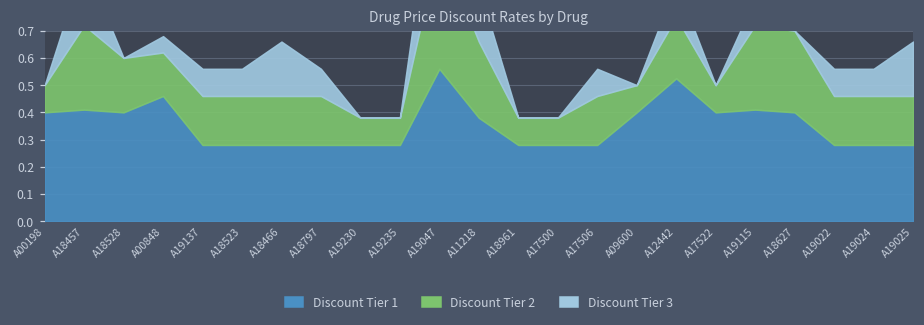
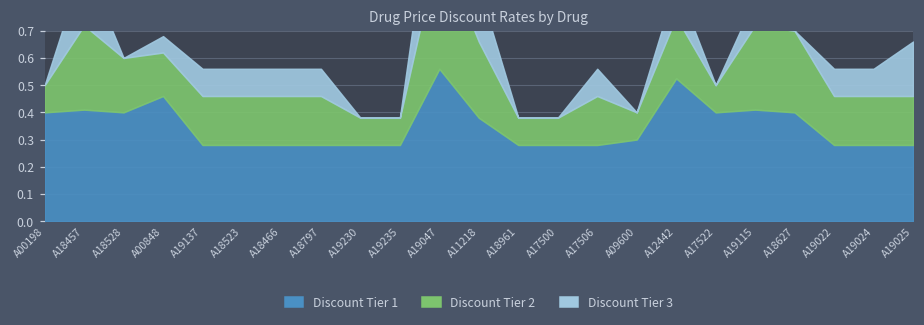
  {
    "Discount Tier 1": {
      "A00198": 0.4,
      "A18457": 0.4,
      "A18528": 0.4,
      "A00848": 0.46,
      "A19137": 0.28,
      "A18523": 0.28,
      "A18466": 0.28,
      "A18797": 0.28,
      "A19230": 0.28,
      "A19235": 0.28,
      "A19047": 0.56,
      "A11218": 0.38,
      "A18961": 0.28,
      "A17500": 0.28,
      "A17506": 0.28,
-     "A09600": 0.4,
+     "A09600": 0.3,
      "A12442": 0.53,
      "A17522": 0.4,
      "A19115": 0.4,
      "A18627": 0.4,
      "A19022": 0.28,
      "A19024": 0.28,
      "A19025": 0.28
    },
    "Discount Tier 2": {
      "A00848": 0.16,
      "A19137": 0.18,
      "A18523": 0.18,
      "A18466": 0.18,
      "A18797": 0.18,
      "A11218": 0.28,
      "A17506": 0.18,
      "A19022": 0.18,
      "A19024": 0.18,
      "A19025": 0.18
    },
    "Discount Tier 3": {
      "A00848": 0.06,
      "A19137": 0.1,
      "A18523": 0.1,
-     "A18466": 0.2,
+     "A18466": 0.1,
      "A18797": 0.1,
      "A17506": 0.1,
      "A19022": 0.1,
      "A19024": 0.1,
      "A19025": 0.2
    }
  }
